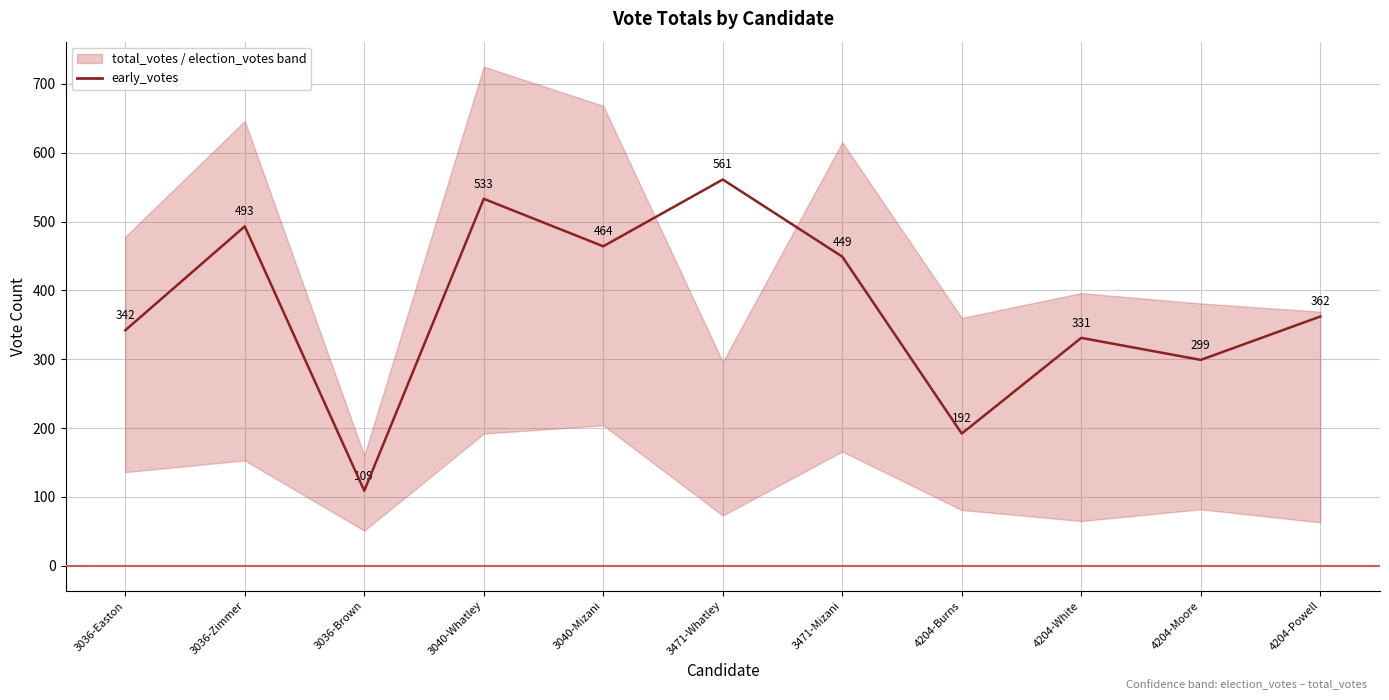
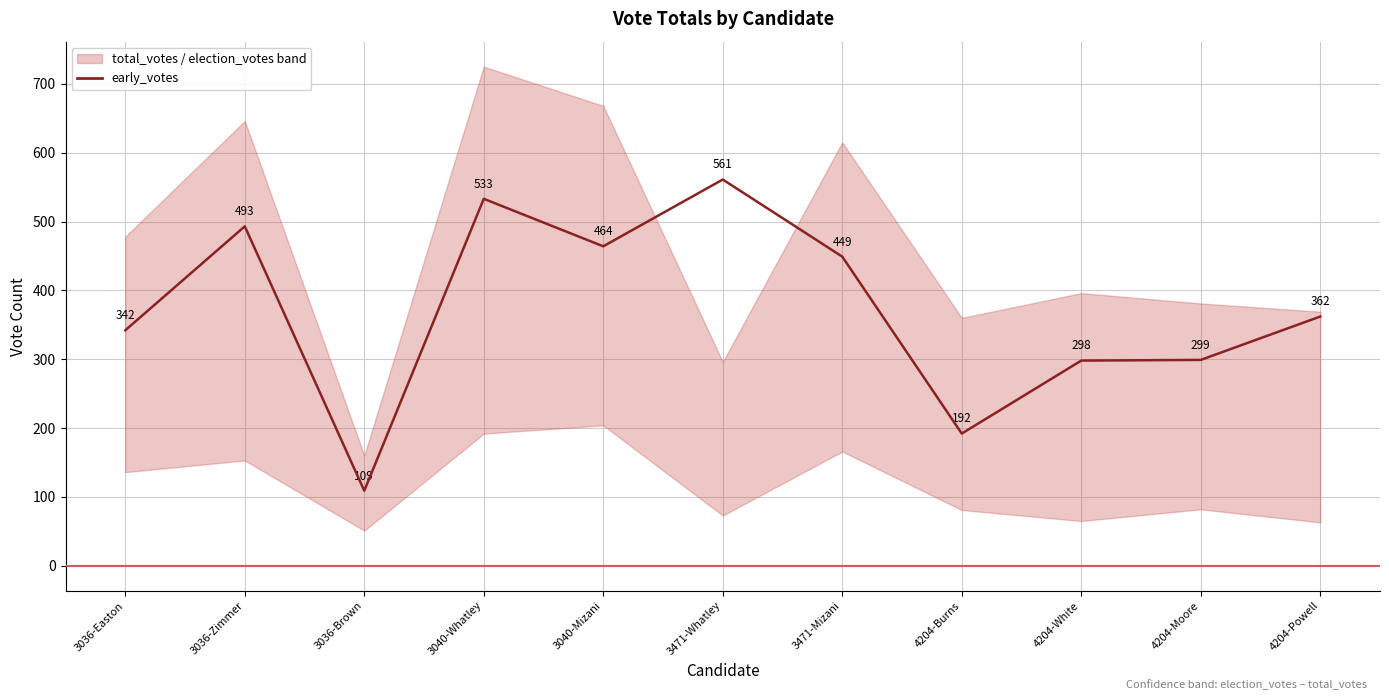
  {
    "early_votes": {
      "3036-Easton": 342,
      "3036-Zimmer": 493,
      "3036-Brown": 109,
      "3040-Whatley": 533,
      "3040-Mizani": 464,
      "3471-Whatley": 561,
      "3471-Mizani": 449,
      "4204-Burns": 192,
-     "4204-White": 331,
+     "4204-White": 298,
      "4204-Moore": 299,
      "4204-Powell": 362
    }
  }
